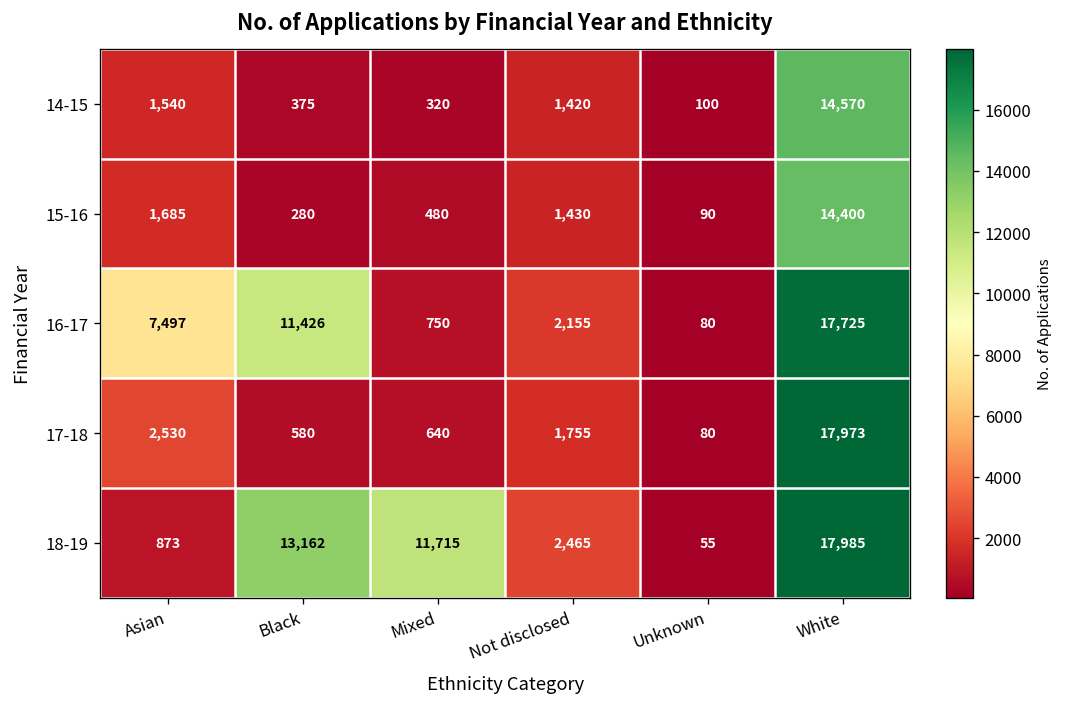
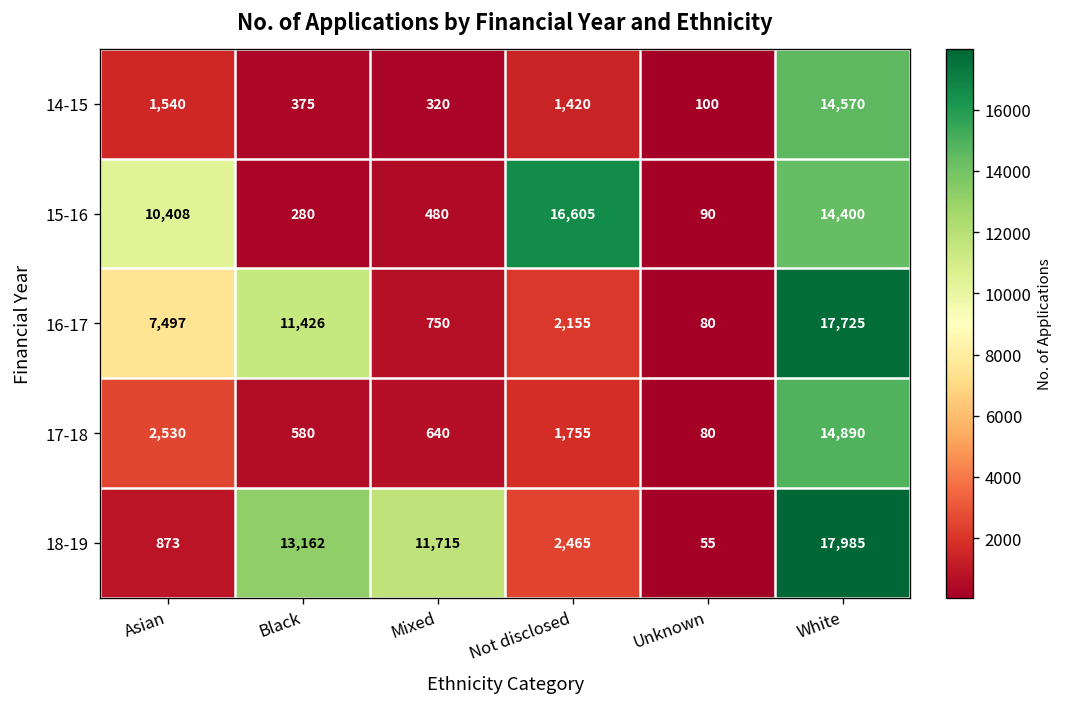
  {
    "14-15": {
      "Asian": "1,540",
      "Black": "375",
      "Mixed": "320",
      "Not disclosed": "1,420",
      "Unknown": "100",
      "White": "14,570"
    },
    "15-16": {
-     "Asian": "1,685",
+     "Asian": "10,408",
      "Black": "280",
      "Mixed": "480",
-     "Not disclosed": "1,430",
+     "Not disclosed": "16,605",
      "Unknown": "90",
      "White": "14,400"
    },
    "16-17": {
      "Asian": "7,497",
      "Black": "11,426",
      "Mixed": "750",
      "Not disclosed": "2,155",
      "Unknown": "80",
      "White": "17,725"
    },
    "17-18": {
      "Asian": "2,530",
      "Black": "580",
      "Mixed": "640",
      "Not disclosed": "1,755",
      "Unknown": "80",
-     "White": "17,973"
+     "White": "14,890"
    },
    "18-19": {
      "Asian": "873",
      "Black": "13,162",
      "Mixed": "11,715",
      "Not disclosed": "2,465",
      "Unknown": "55",
      "White": "17,985"
    }
  }
